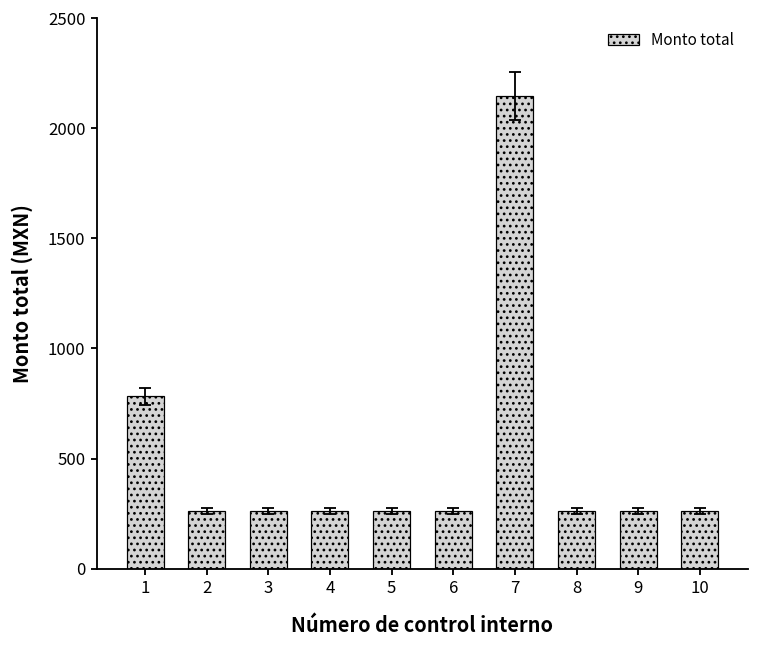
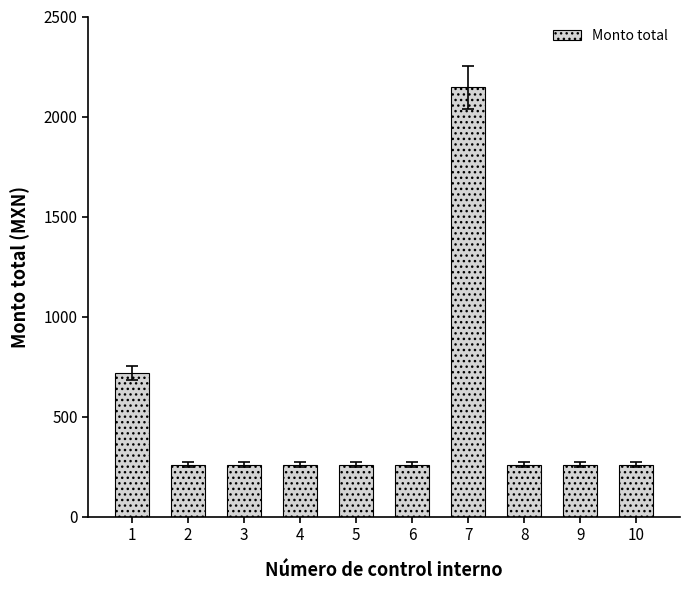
  {
    "Monto total": {
-     "1": 780,
+     "1": 720,
      "2": 260,
      "3": 260,
      "4": 260,
      "5": 260,
      "6": 260,
      "7": 2150,
      "8": 260,
      "9": 260,
      "10": 260
    }
  }
